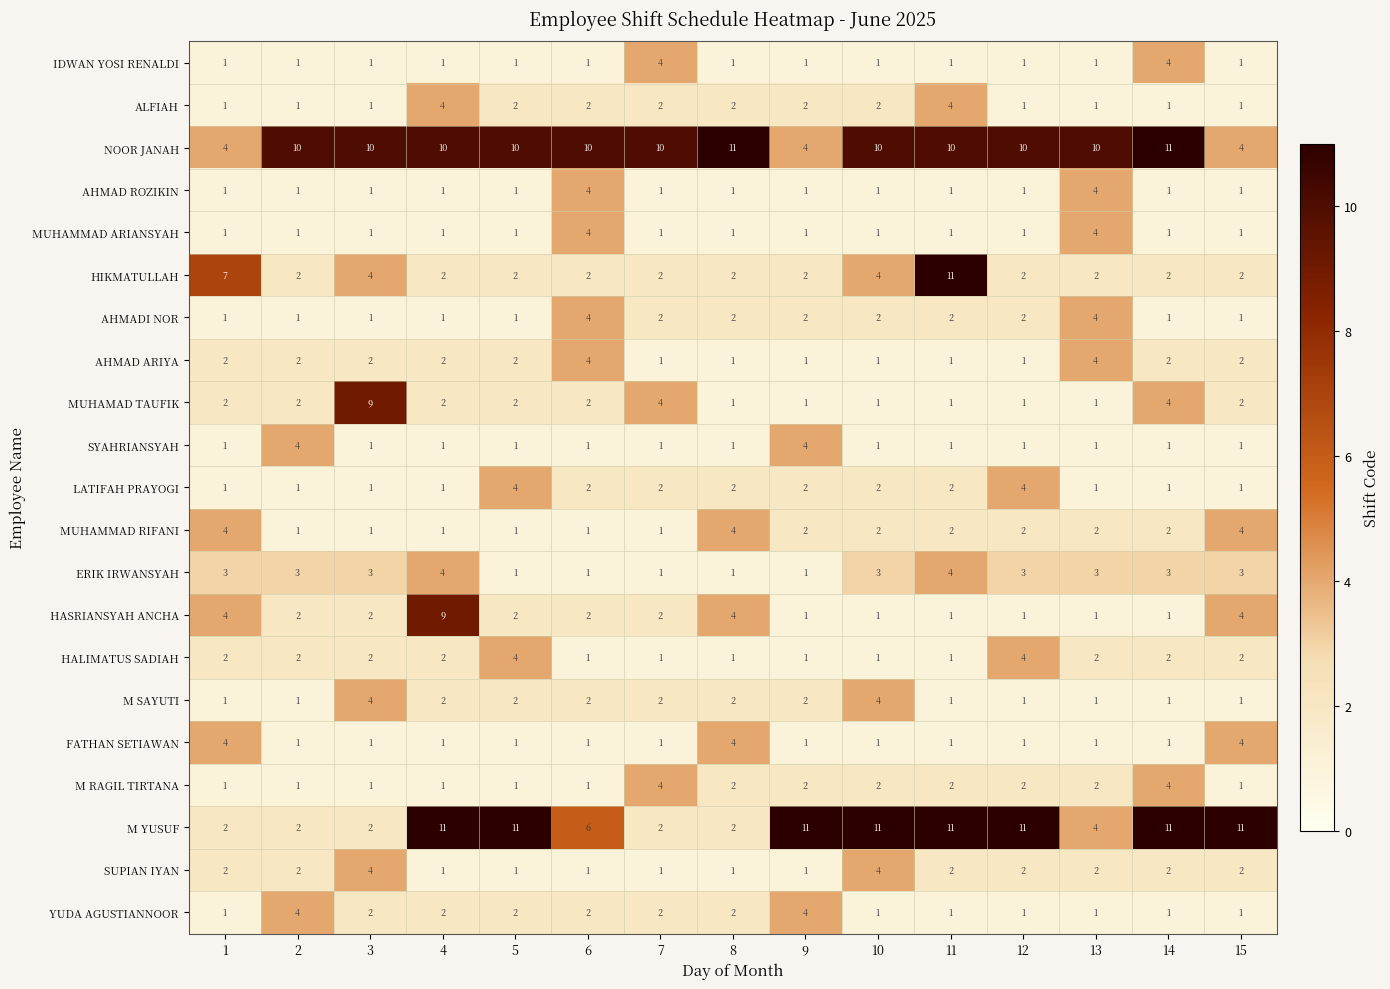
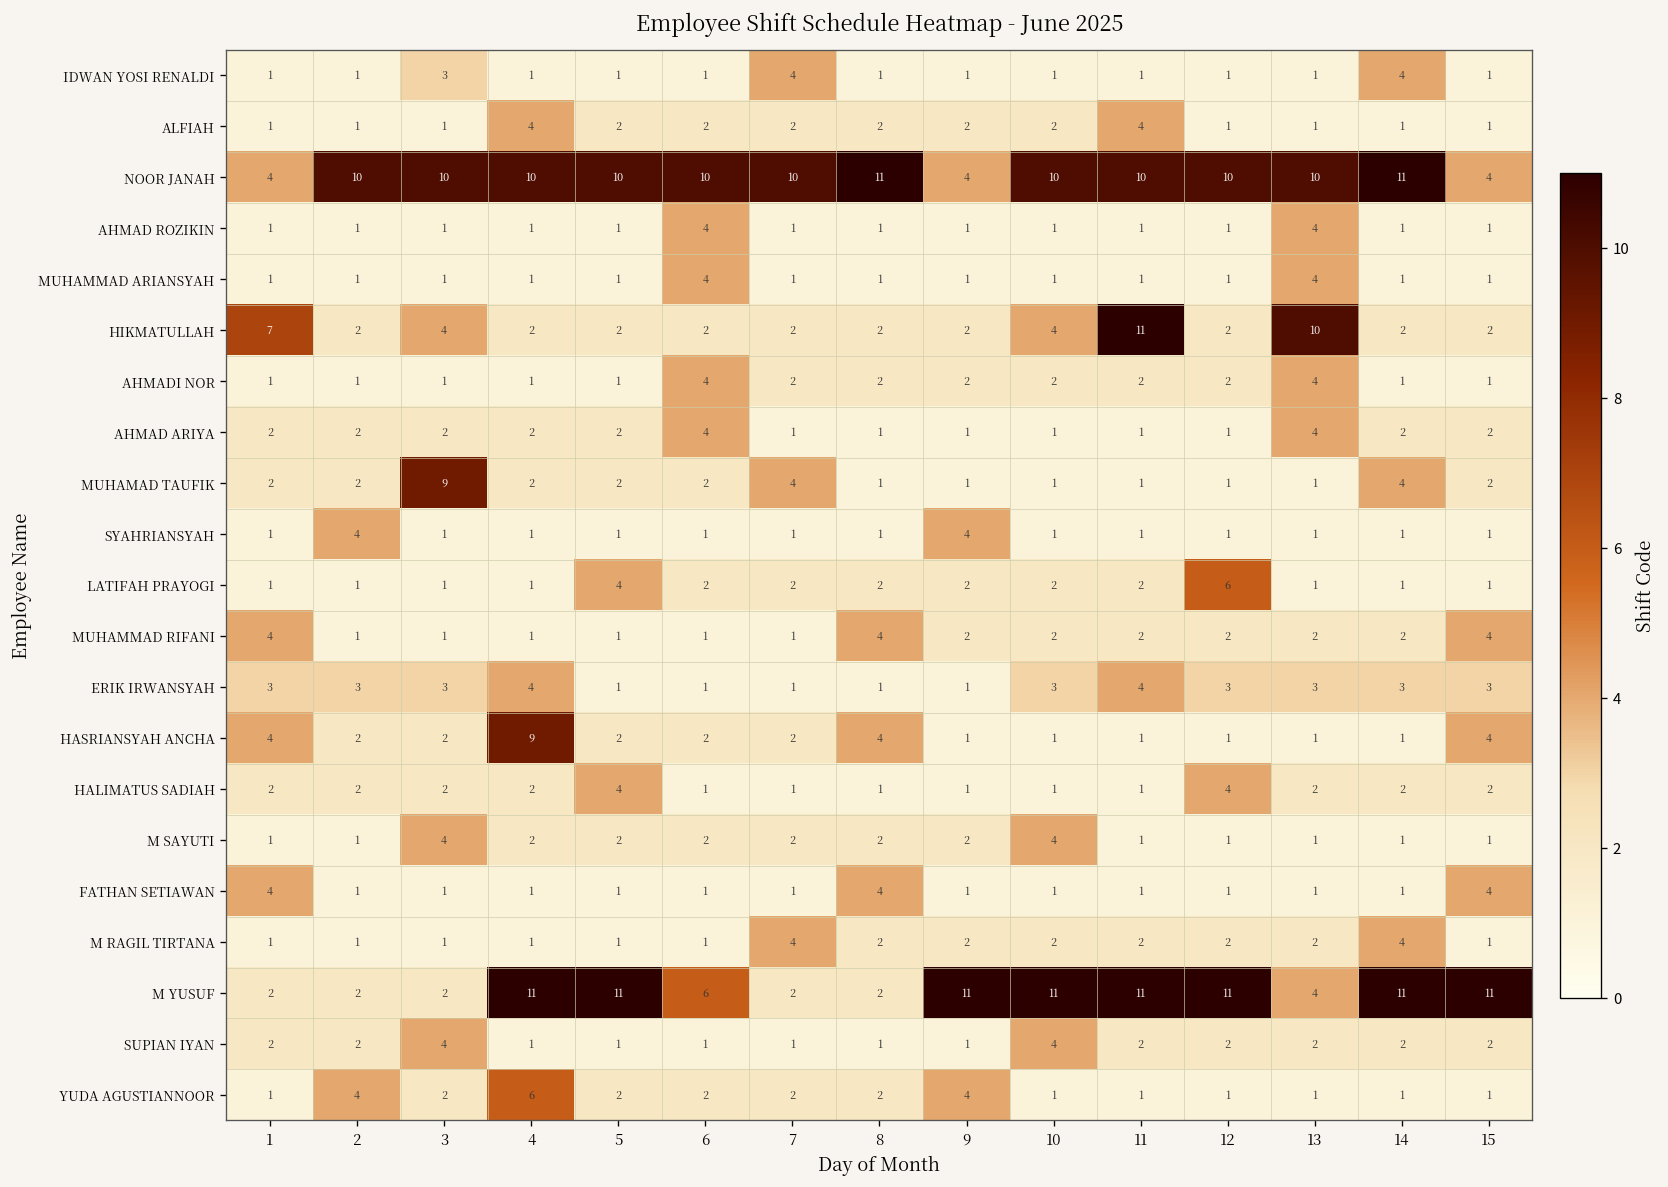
  {
    "IDWAN YOSI RENALDI": {
      "1": 1,
      "2": 1,
-     "3": 1,
+     "3": 3,
      "4": 1,
      "5": 1,
      "6": 1,
      "7": 4,
      "8": 1,
      "9": 1,
      "10": 1,
      "11": 1,
      "12": 1,
      "13": 1,
      "14": 4,
      "15": 1
    },
    "HIKMATULLAH": {
      "1": 7,
      "2": 2,
      "3": 4,
      "4": 2,
      "5": 2,
      "6": 2,
      "7": 2,
      "8": 2,
      "9": 2,
      "10": 4,
      "11": 11,
      "12": 2,
-     "13": 2,
+     "13": 10,
      "14": 2,
      "15": 2
    },
    "LATIFAH PRAYOGI": {
      "1": 1,
      "2": 1,
      "3": 1,
      "4": 1,
      "5": 4,
      "6": 2,
      "7": 2,
      "8": 2,
      "9": 2,
      "10": 2,
      "11": 2,
-     "12": 4,
+     "12": 6,
      "13": 1,
      "14": 1,
      "15": 1
    },
    "YUDA AGUSTIANNOOR": {
      "1": 1,
      "2": 4,
      "3": 2,
-     "4": 2,
+     "4": 6,
      "5": 2,
      "6": 2,
      "7": 2,
      "8": 2,
      "9": 4,
      "10": 1,
      "11": 1,
      "12": 1,
      "13": 1,
      "14": 1,
      "15": 1
    }
  }
